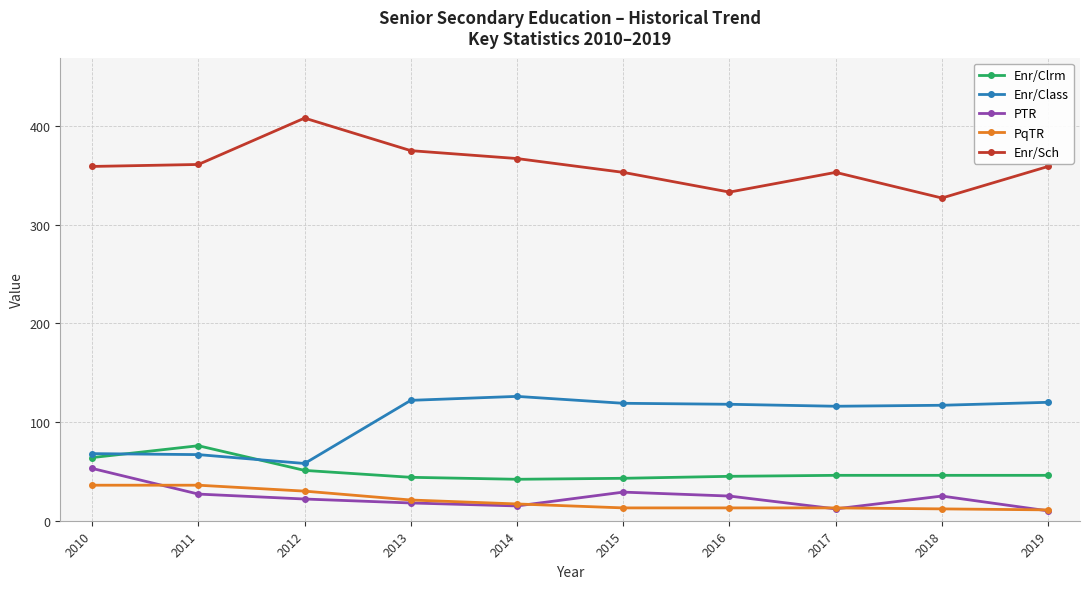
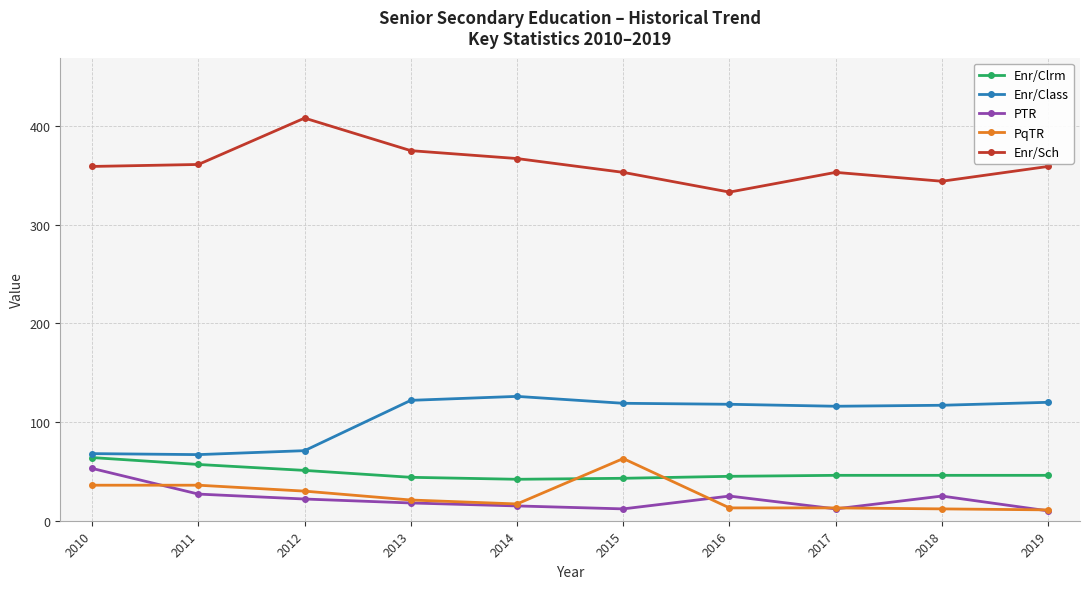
  {
    "Enr/Clrm": {
      "2010": 60,
-     "2011": 80,
+     "2011": 60,
      "2012": 50,
      "2013": 40,
      "2014": 40,
      "2015": 40,
      "2016": 50,
      "2017": 50,
      "2018": 50,
      "2019": 50
    },
    "Enr/Class": {
      "2010": 70,
      "2011": 70,
-     "2012": 60,
+     "2012": 70,
      "2013": 120,
      "2014": 130,
      "2015": 120,
      "2016": 120,
      "2017": 120,
      "2018": 120,
      "2019": 120
    },
    "PTR": {
      "2010": 50,
      "2011": 30,
      "2012": 20,
      "2013": 20,
-     "2015": 30,
+     "2015": 10,
      "2016": 30,
      "2018": 30
    },
    "PqTR": {
      "2010": 40,
      "2011": 40,
      "2012": 30,
      "2013": 20,
-     "2015": 10,
+     "2015": 60,
      "2016": 10,
      "2018": 10
    },
    "Enr/Sch": {
      "2010": 360,
      "2011": 360,
      "2012": 410,
      "2013": 380,
      "2014": 370,
      "2015": 350,
      "2016": 330,
      "2017": 350,
-     "2018": 330,
+     "2018": 340,
      "2019": 360
    }
  }
